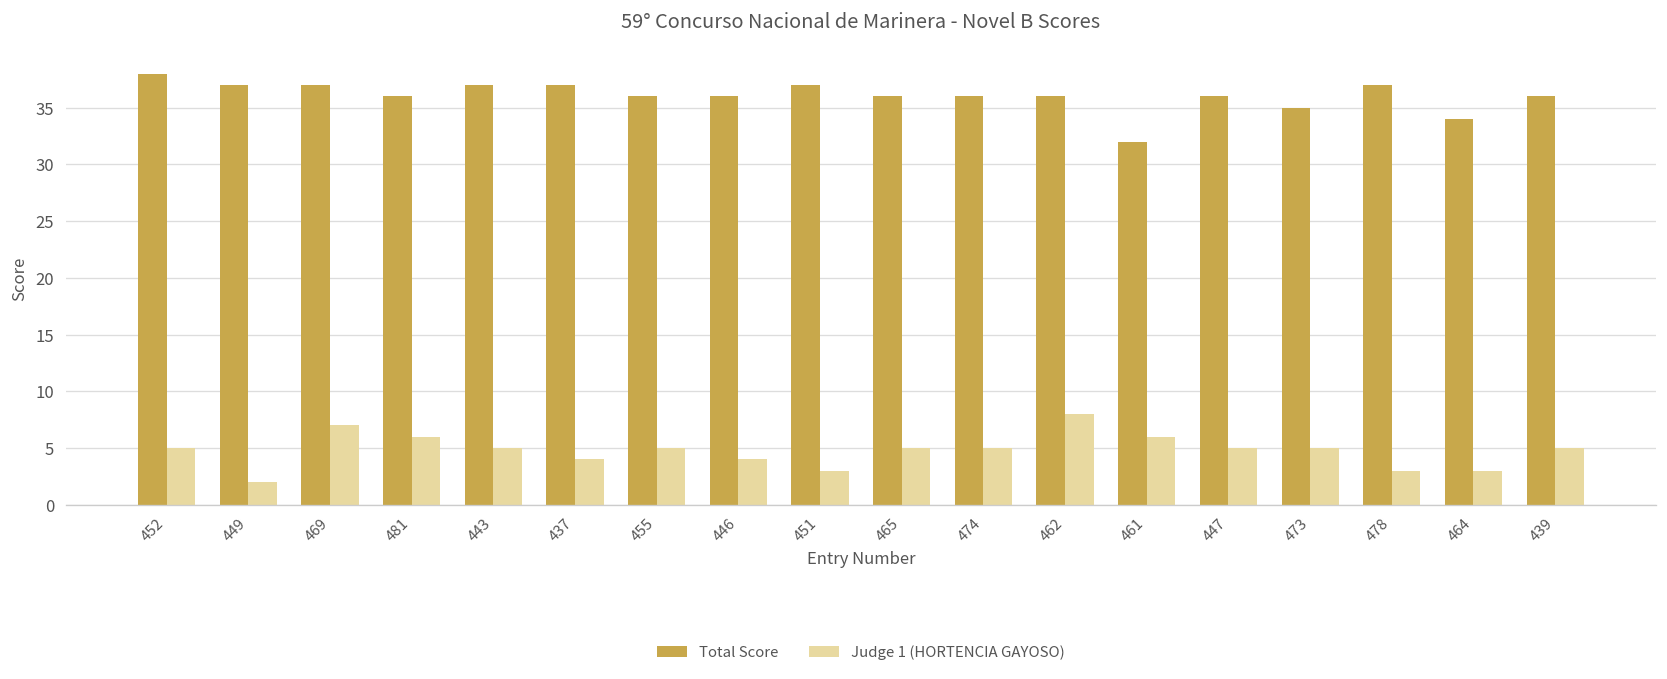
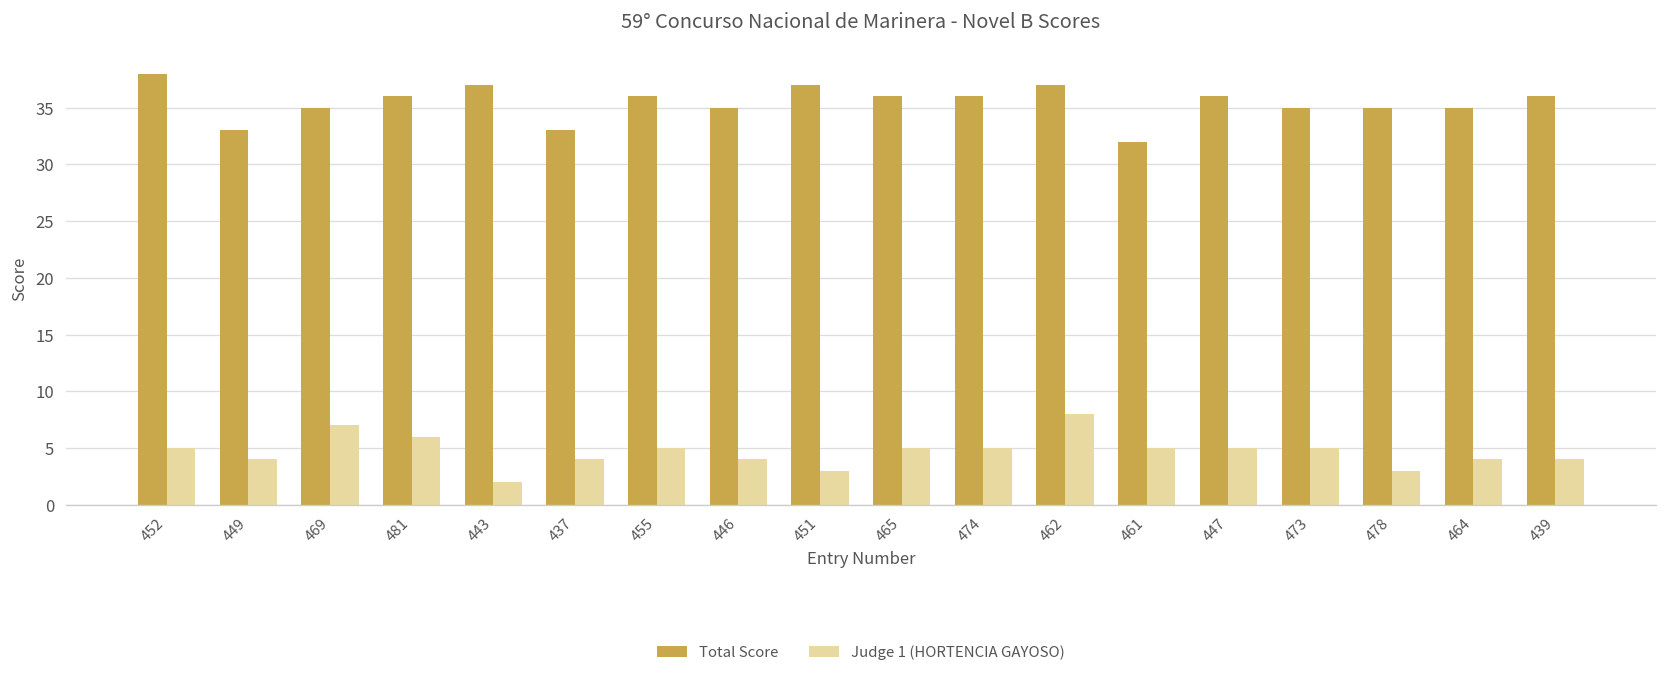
  {
    "Total Score": {
      "452": 38,
-     "449": 37,
-     "469": 37,
+     "449": 33,
+     "469": 35,
      "481": 36,
      "443": 37,
-     "437": 37,
+     "437": 33,
      "455": 36,
-     "446": 36,
+     "446": 35,
      "451": 37,
      "465": 36,
      "474": 36,
-     "462": 36,
+     "462": 37,
      "461": 32,
      "447": 36,
      "473": 35,
-     "478": 37,
-     "464": 34,
+     "478": 35,
+     "464": 35,
      "439": 36
    },
    "Judge 1 (HORTENCIA GAYOSO)": {
      "452": 5,
-     "449": 2,
+     "449": 4,
      "469": 7,
      "481": 6,
-     "443": 5,
+     "443": 2,
      "437": 4,
      "455": 5,
      "446": 4,
      "451": 3,
      "465": 5,
      "474": 5,
      "462": 8,
-     "461": 6,
+     "461": 5,
      "447": 5,
      "473": 5,
      "478": 3,
-     "464": 3,
-     "439": 5
+     "464": 4,
+     "439": 4
    }
  }
